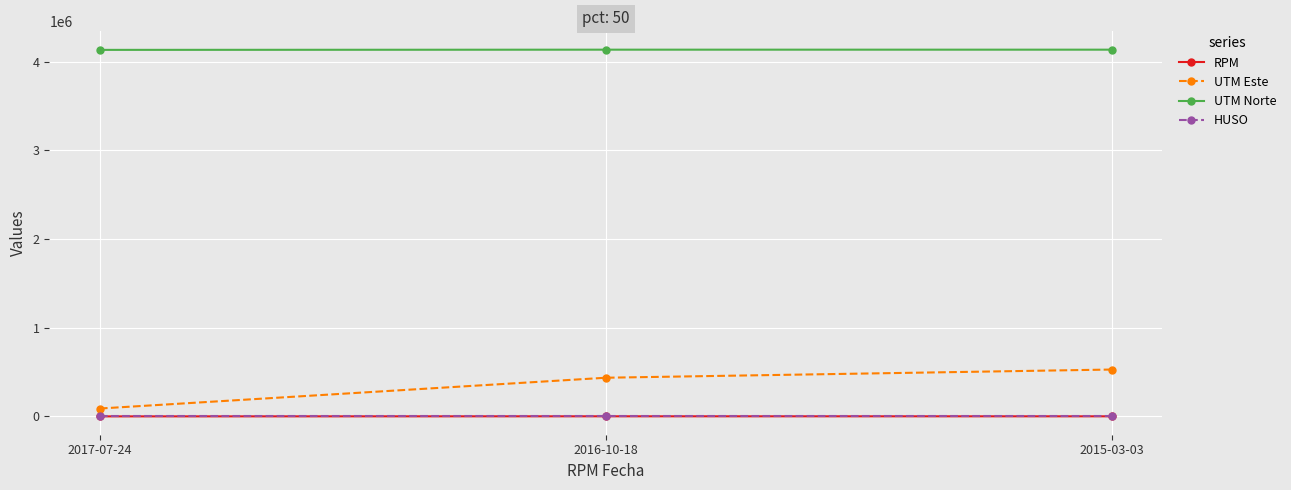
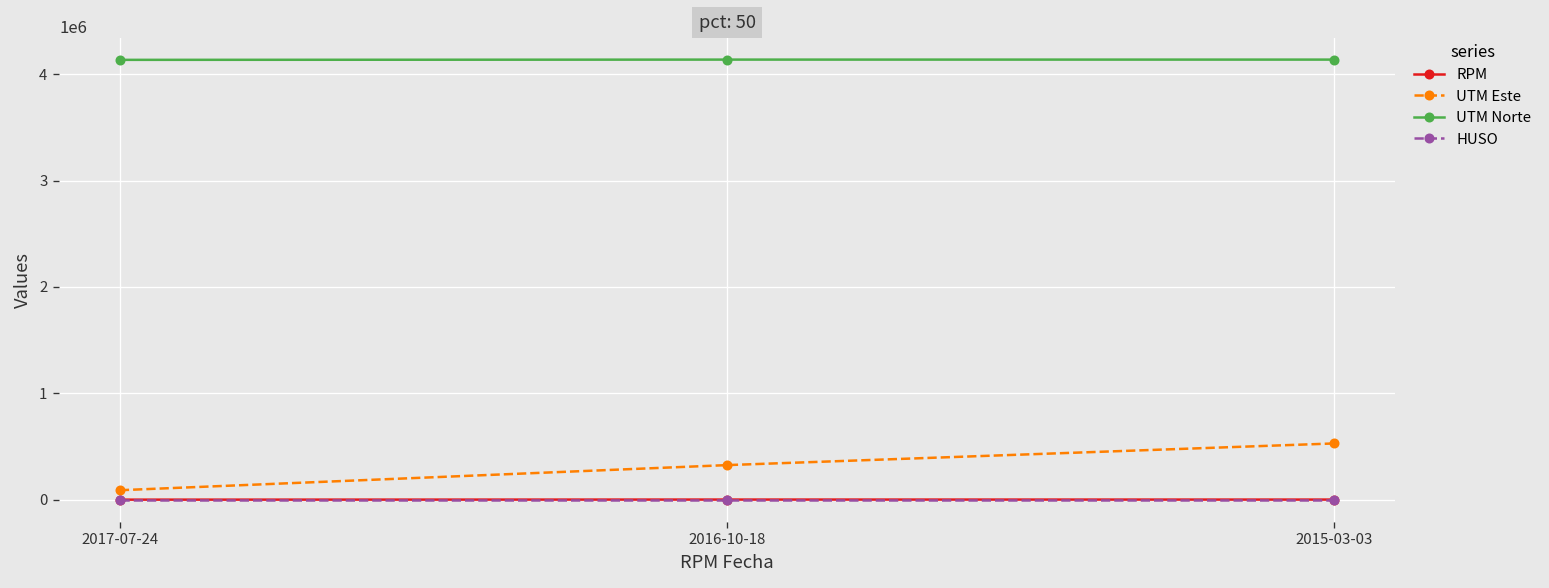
  {
    "HUSO": {
      "2017-07-24": 0,
      "2016-10-18": 0,
      "2015-03-03": 0
    },
    "UTM Este": {
      "2017-07-24": 100000,
-     "2016-10-18": 400000,
+     "2016-10-18": 300000,
      "2015-03-03": 500000
    },
    "UTM Norte": {
      "2017-07-24": 4100000,
      "2016-10-18": 4100000,
      "2015-03-03": 4100000
    }
  }
